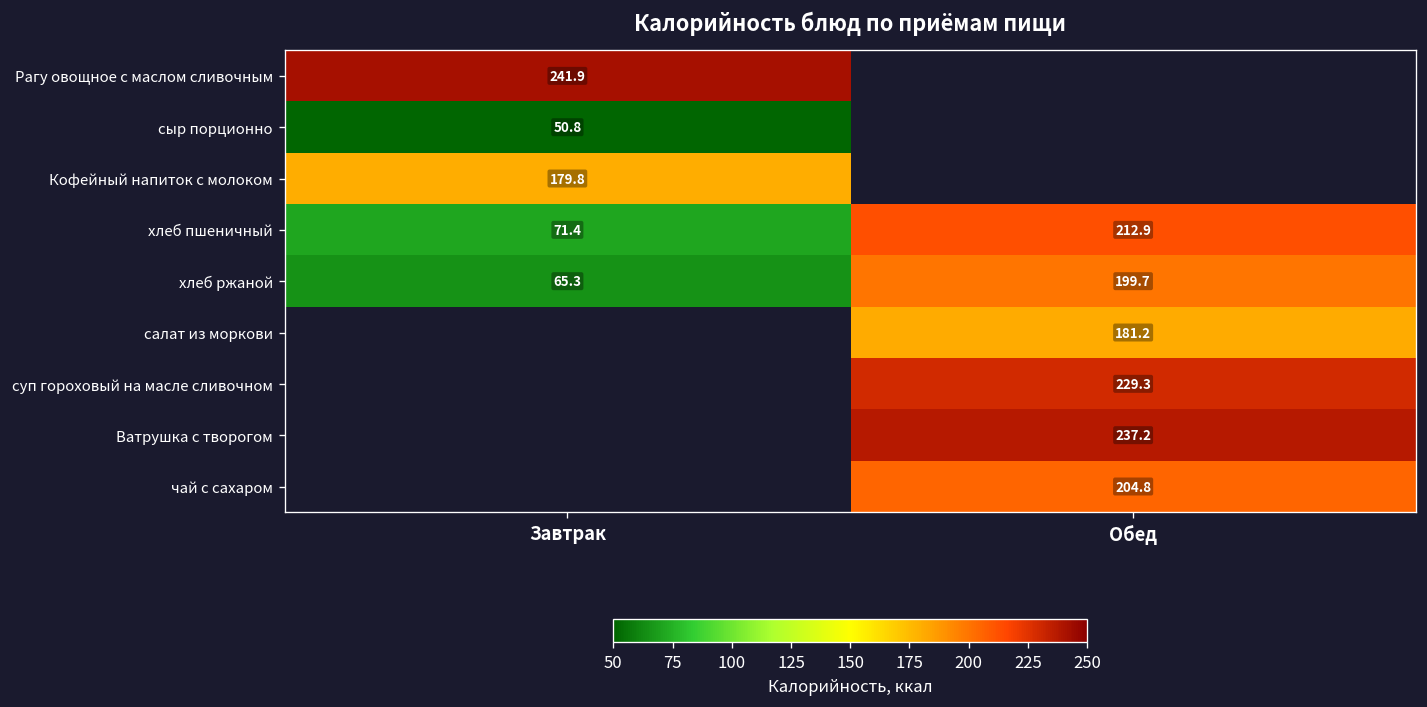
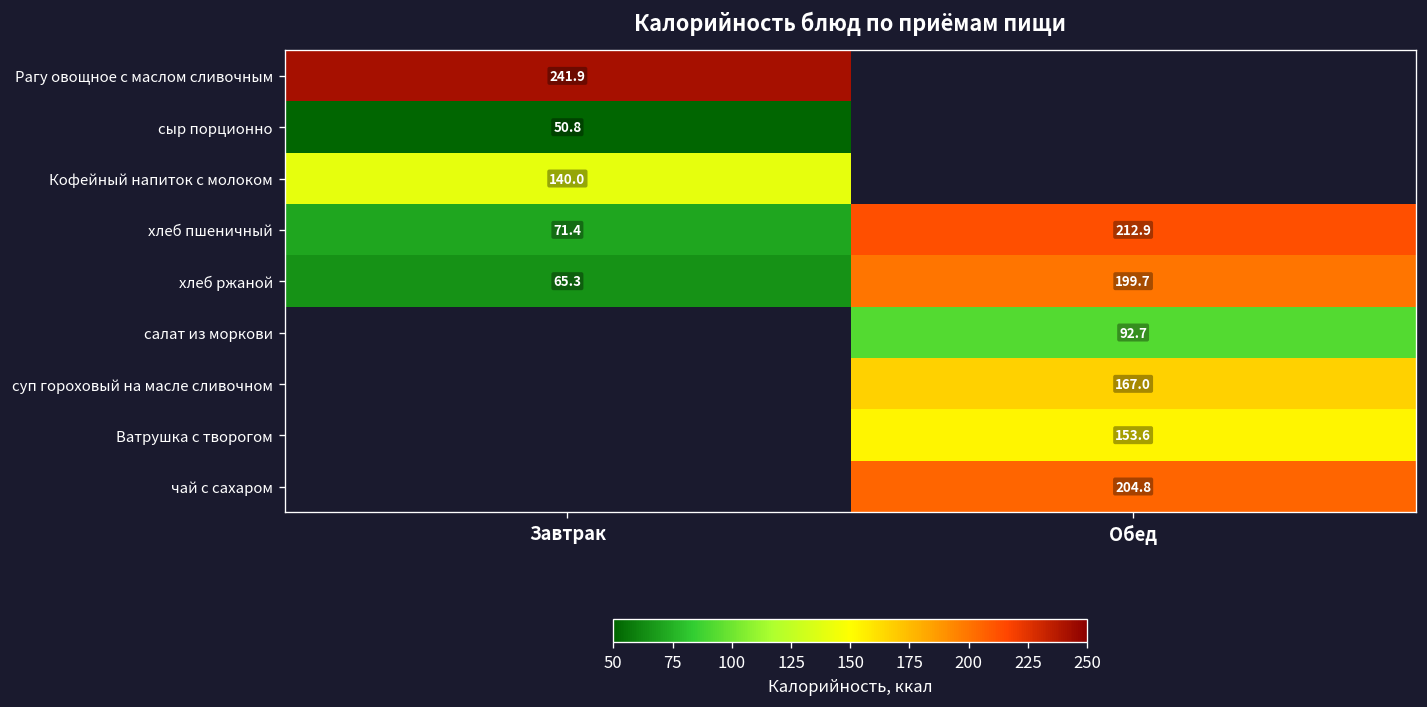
  {
    "Кофейный напиток с молоком": {
-     "Завтрак": 179.8
+     "Завтрак": 140.0
    },
    "салат из моркови": {
-     "Обед": 181.2
+     "Обед": 92.7
    },
    "суп гороховый на масле сливочном": {
-     "Обед": 229.3
+     "Обед": 167.0
    },
    "Ватрушка с творогом": {
-     "Обед": 237.2
+     "Обед": 153.6
    }
  }
